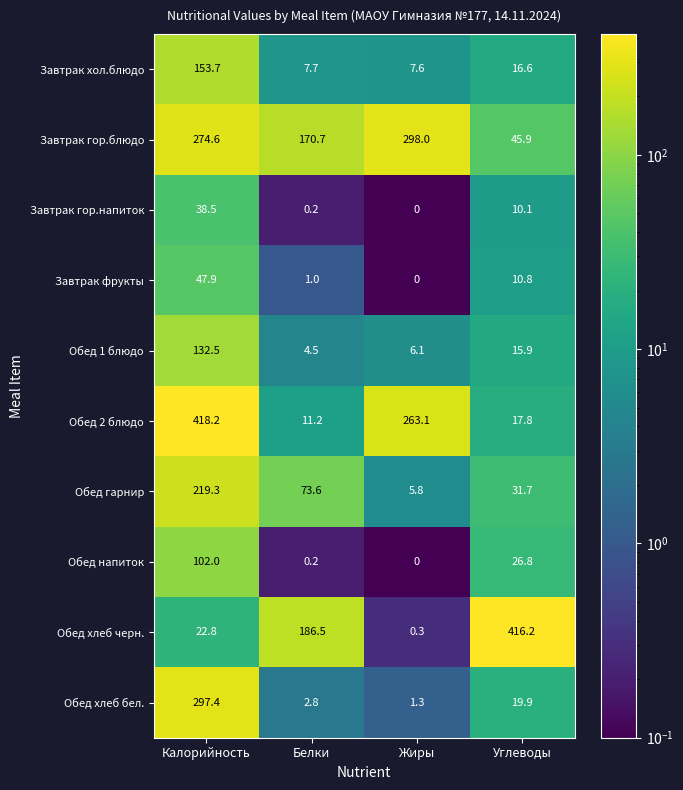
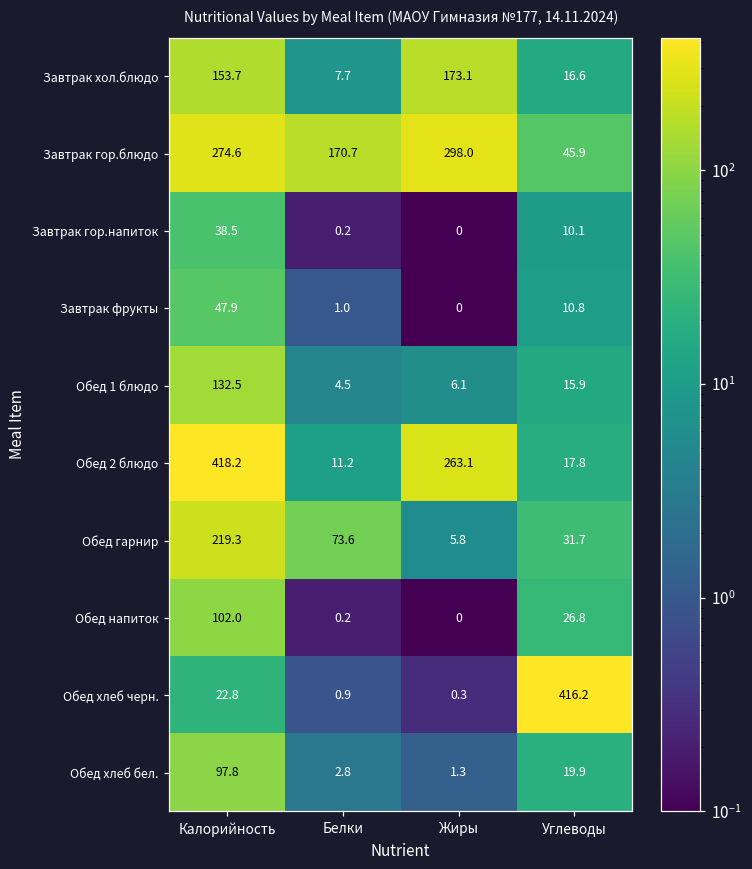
  {
    "Завтрак хол.блюдо": {
      "Калорийность": 153.7,
      "Белки": 7.7,
-     "Жиры": 7.6,
+     "Жиры": 173.1,
      "Углеводы": 16.6
    },
    "Завтрак гор.блюдо": {
      "Калорийность": 274.6,
      "Белки": 170.7,
      "Жиры": 298.0,
      "Углеводы": 45.9
    },
    "Завтрак гор.напиток": {
      "Калорийность": 38.5,
      "Белки": 0.2,
      "Жиры": 0,
      "Углеводы": 10.1
    },
    "Завтрак фрукты": {
      "Калорийность": 47.9,
      "Белки": 1.0,
      "Жиры": 0,
      "Углеводы": 10.8
    },
    "Обед 1 блюдо": {
      "Калорийность": 132.5,
      "Белки": 4.5,
      "Жиры": 6.1,
      "Углеводы": 15.9
    },
    "Обед 2 блюдо": {
      "Калорийность": 418.2,
      "Белки": 11.2,
      "Жиры": 263.1,
      "Углеводы": 17.8
    },
    "Обед гарнир": {
      "Калорийность": 219.3,
      "Белки": 73.6,
      "Жиры": 5.8,
      "Углеводы": 31.7
    },
    "Обед напиток": {
      "Калорийность": 102.0,
      "Белки": 0.2,
      "Жиры": 0,
      "Углеводы": 26.8
    },
    "Обед хлеб черн.": {
      "Калорийность": 22.8,
-     "Белки": 186.5,
+     "Белки": 0.9,
      "Жиры": 0.3,
      "Углеводы": 416.2
    },
    "Обед хлеб бел.": {
-     "Калорийность": 297.4,
+     "Калорийность": 97.8,
      "Белки": 2.8,
      "Жиры": 1.3,
      "Углеводы": 19.9
    }
  }
